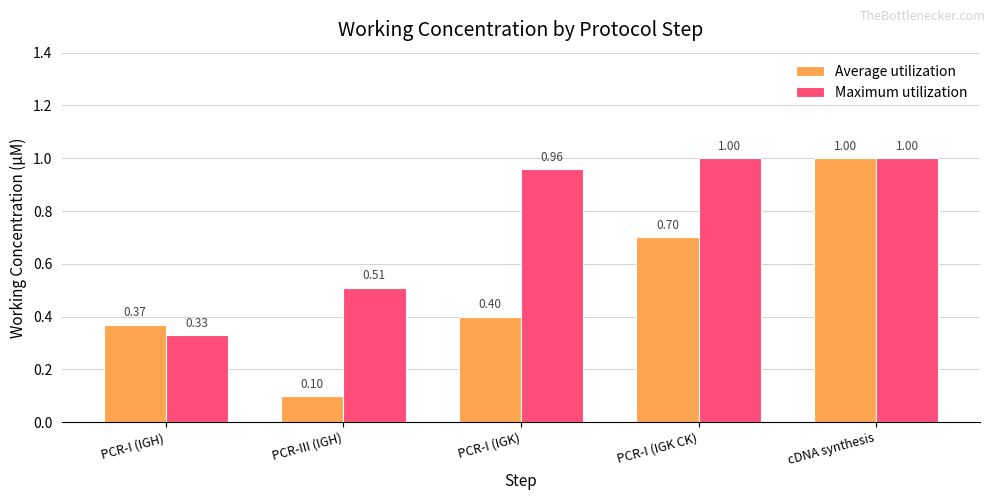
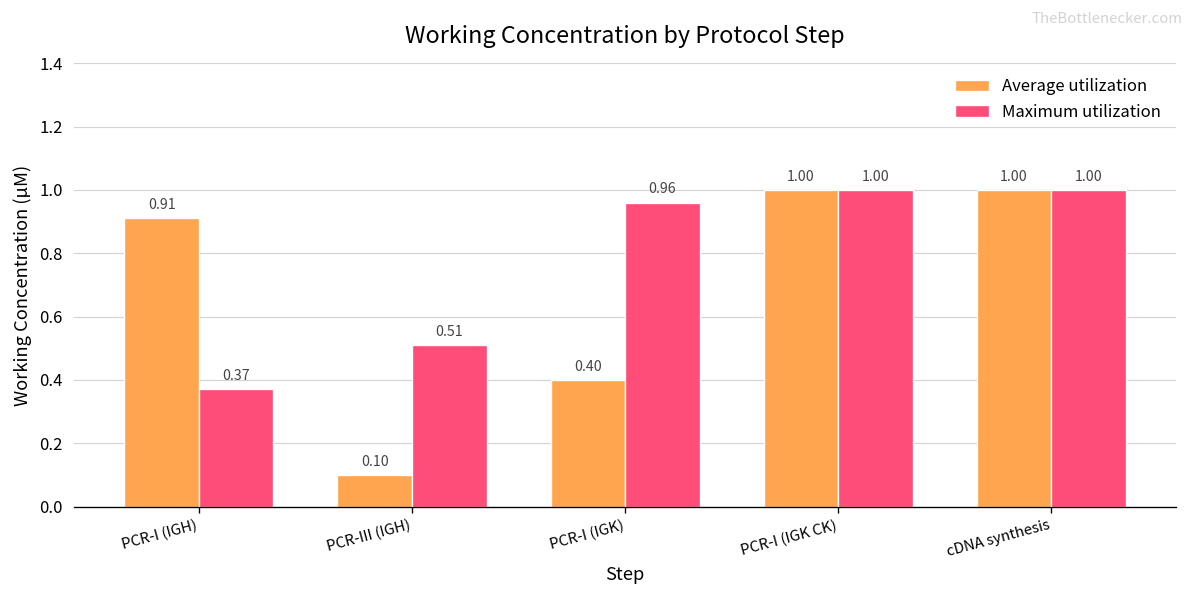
  {
    "Average utilization": {
-     "PCR-I (IGH)": 0.37,
+     "PCR-I (IGH)": 0.91,
      "PCR-III (IGH)": 0.10,
      "PCR-I (IGK)": 0.40,
-     "PCR-I (IGK CK)": 0.70,
+     "PCR-I (IGK CK)": 1.00,
      "cDNA synthesis": 1.00
    },
    "Maximum utilization": {
-     "PCR-I (IGH)": 0.33,
+     "PCR-I (IGH)": 0.37,
      "PCR-III (IGH)": 0.51,
      "PCR-I (IGK)": 0.96,
      "PCR-I (IGK CK)": 1.00,
      "cDNA synthesis": 1.00
    }
  }
